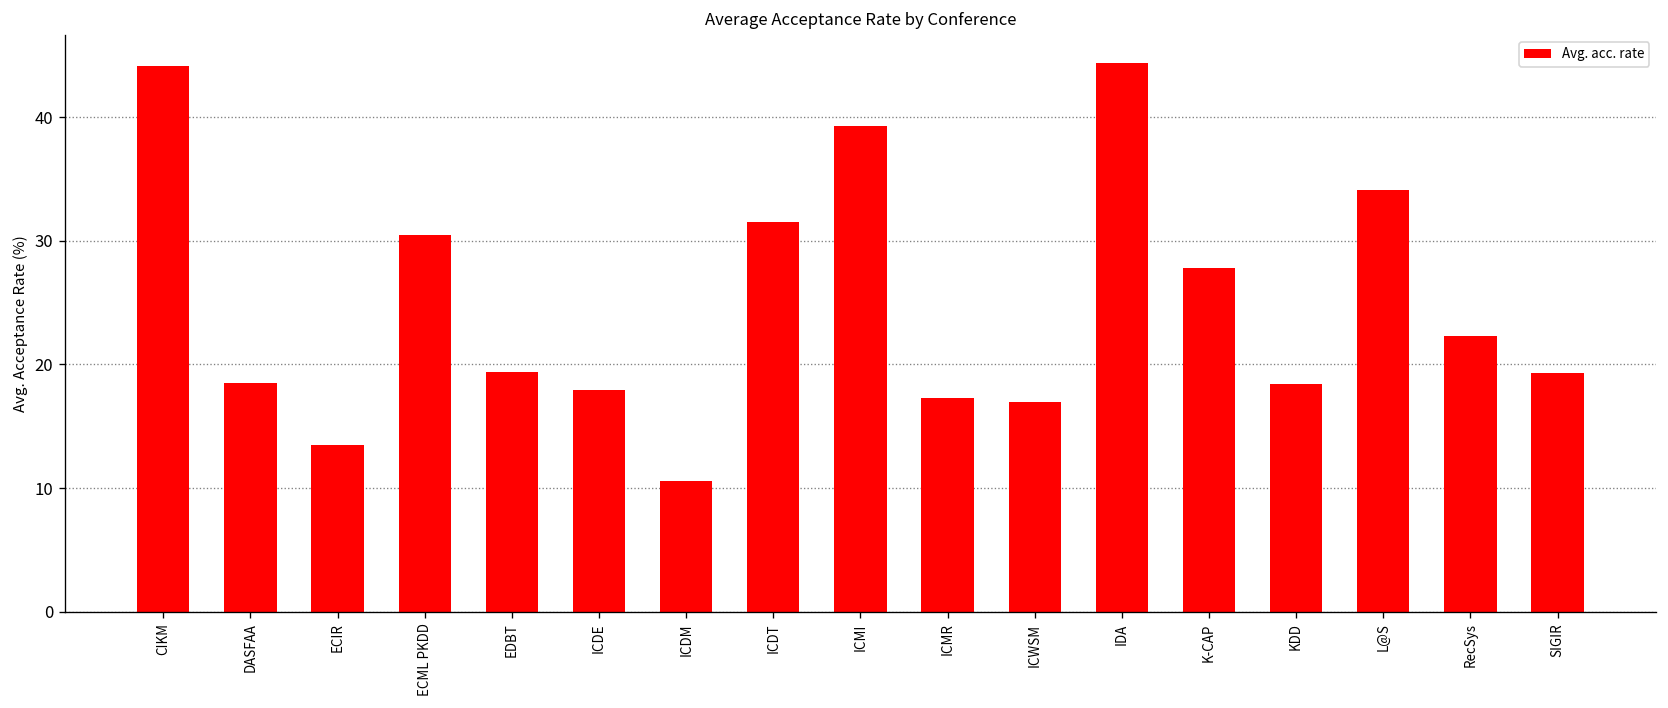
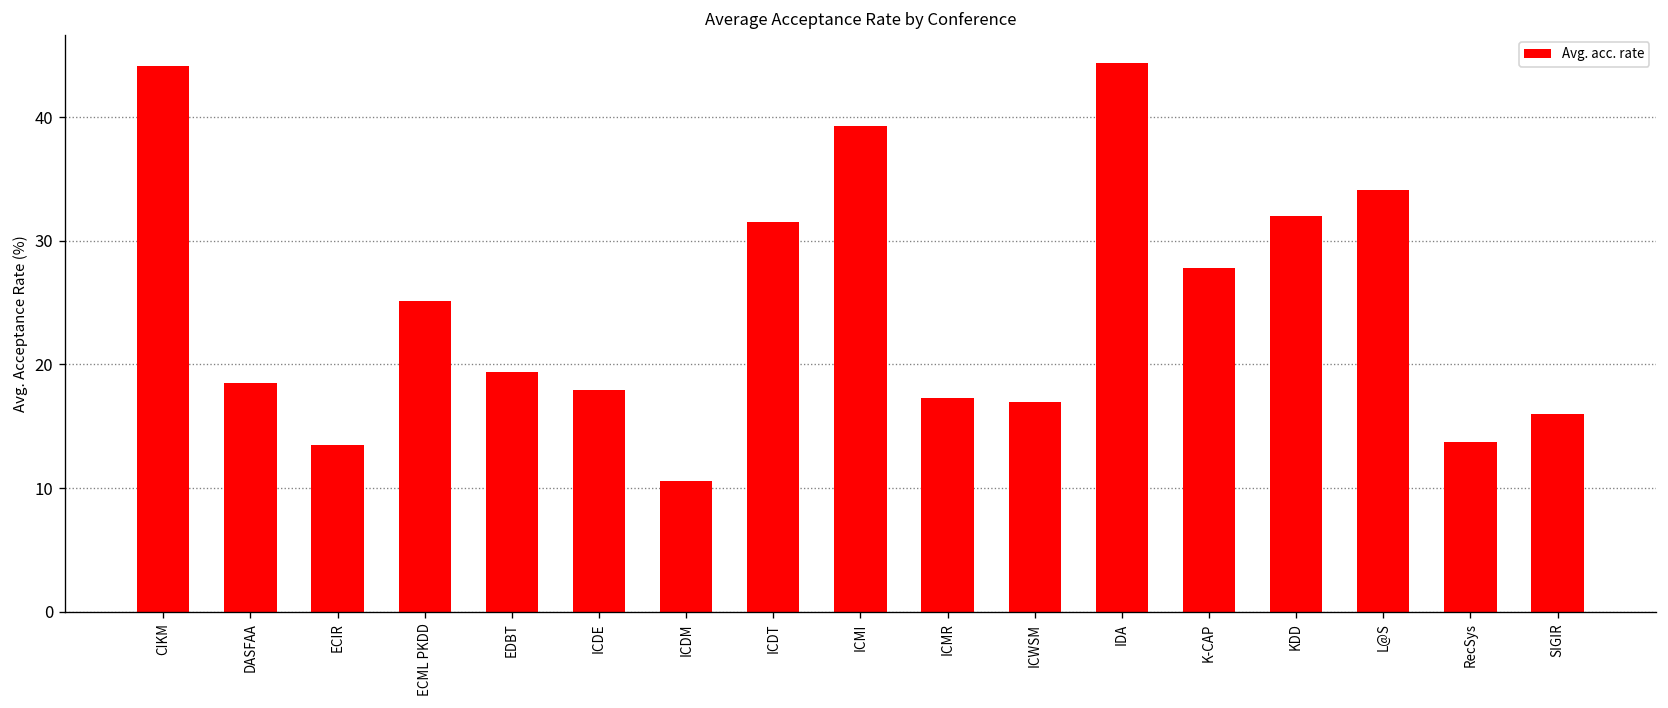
  {
    "CIKM": 44.1,
    "DASFAA": 18.5,
    "ECIR": 13.5,
-   "ECML PKDD": 30.5,
+   "ECML PKDD": 25.1,
    "EDBT": 19.4,
    "ICDE": 17.9,
    "ICDM": 10.6,
    "ICDT": 31.5,
    "ICMI": 39.3,
    "ICMR": 17.3,
    "ICWSM": 17.0,
    "IDA": 44.4,
    "K-CAP": 27.8,
-   "KDD": 18.4,
+   "KDD": 32.0,
    "L@S": 34.1,
-   "RecSys": 22.3,
-   "SIGIR": 19.3
+   "RecSys": 13.7,
+   "SIGIR": 16.0
  }
